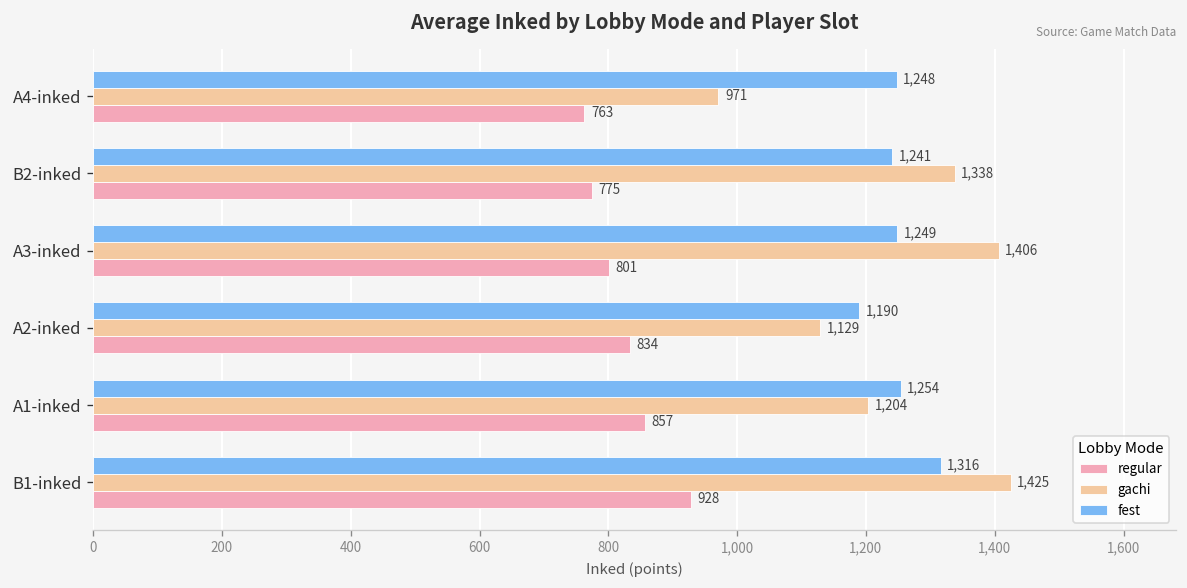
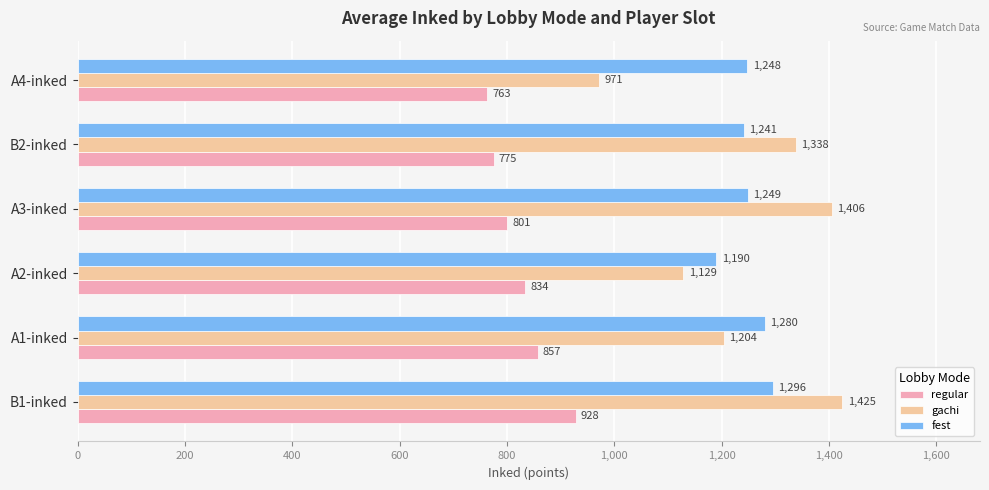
  {
    "fest": {
      "A4-inked": "1,248",
      "B2-inked": "1,241",
      "A3-inked": "1,249",
      "A2-inked": "1,190",
-     "A1-inked": "1,254",
-     "B1-inked": "1,316"
+     "A1-inked": "1,280",
+     "B1-inked": "1,296"
    }
  }
